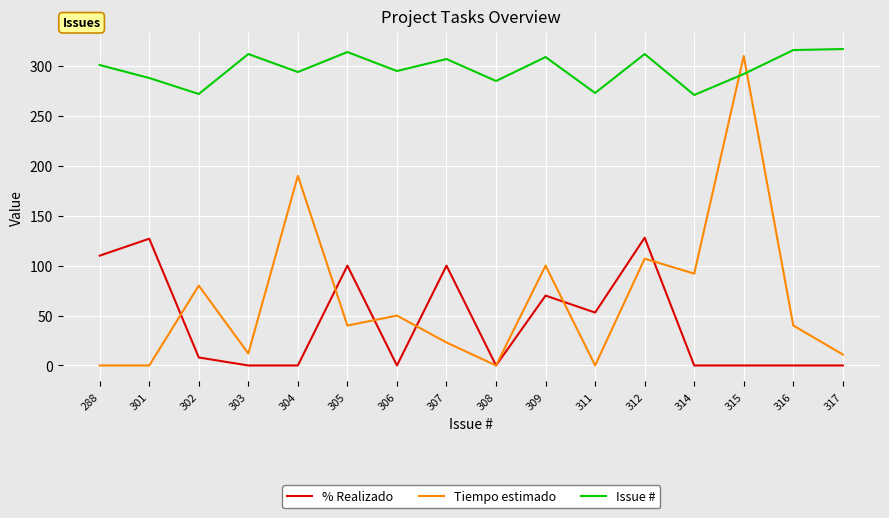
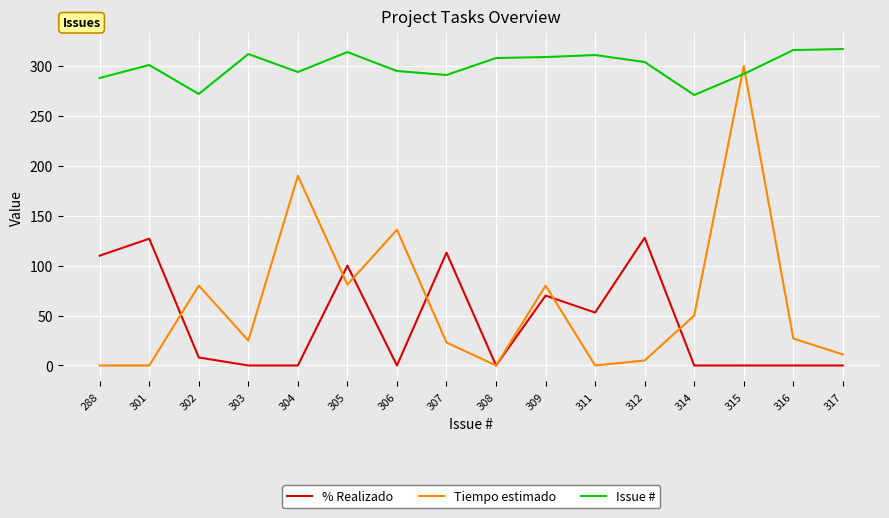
  {
    "% Realizado": {
      "288": 110,
      "301": 130,
      "302": 10,
      "303": 0,
      "304": 0,
      "305": 100,
      "306": 0,
-     "307": 100,
+     "307": 110,
      "309": 70,
      "311": 50,
      "312": 130,
      "314": 0,
      "315": 0,
      "316": 0,
      "317": 0
    },
    "Tiempo estimado": {
      "288": 0,
      "301": 0,
      "302": 80,
-     "303": 10,
+     "303": 30,
      "304": 190,
-     "305": 40,
-     "306": 50,
+     "305": 80,
+     "306": 140,
      "307": 20,
-     "309": 100,
+     "309": 80,
      "311": 0,
-     "312": 110,
-     "314": 90,
-     "315": 310,
-     "316": 40,
+     "312": 10,
+     "314": 50,
+     "315": 300,
+     "316": 30,
      "317": 10
    },
    "Issue #": {
-     "288": 300,
-     "301": 290,
+     "288": 290,
+     "301": 300,
      "302": 270,
      "303": 310,
      "304": 290,
      "305": 310,
      "306": 300,
-     "307": 310,
-     "308": 290,
+     "307": 290,
+     "308": 310,
      "309": 310,
-     "311": 270,
-     "312": 310,
+     "311": 310,
+     "312": 300,
      "314": 270,
      "315": 290,
      "316": 320,
      "317": 320
    }
  }
